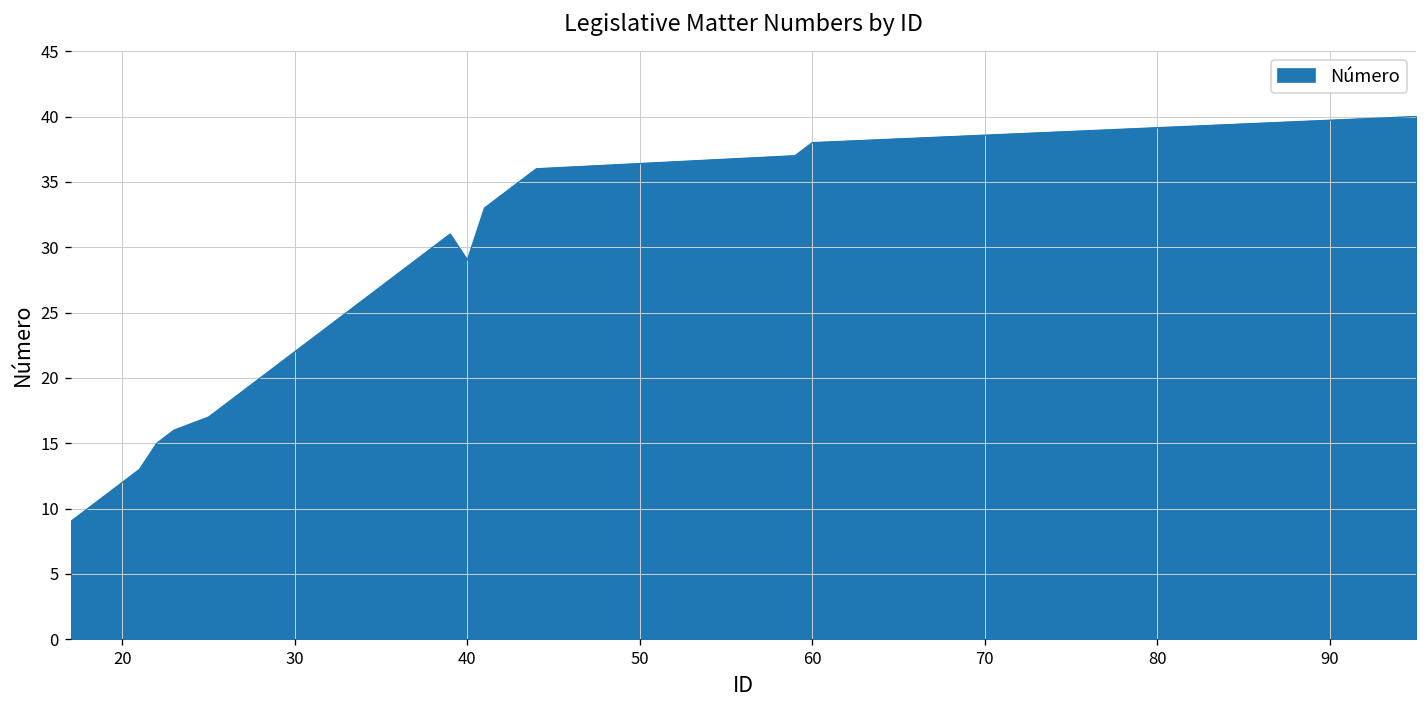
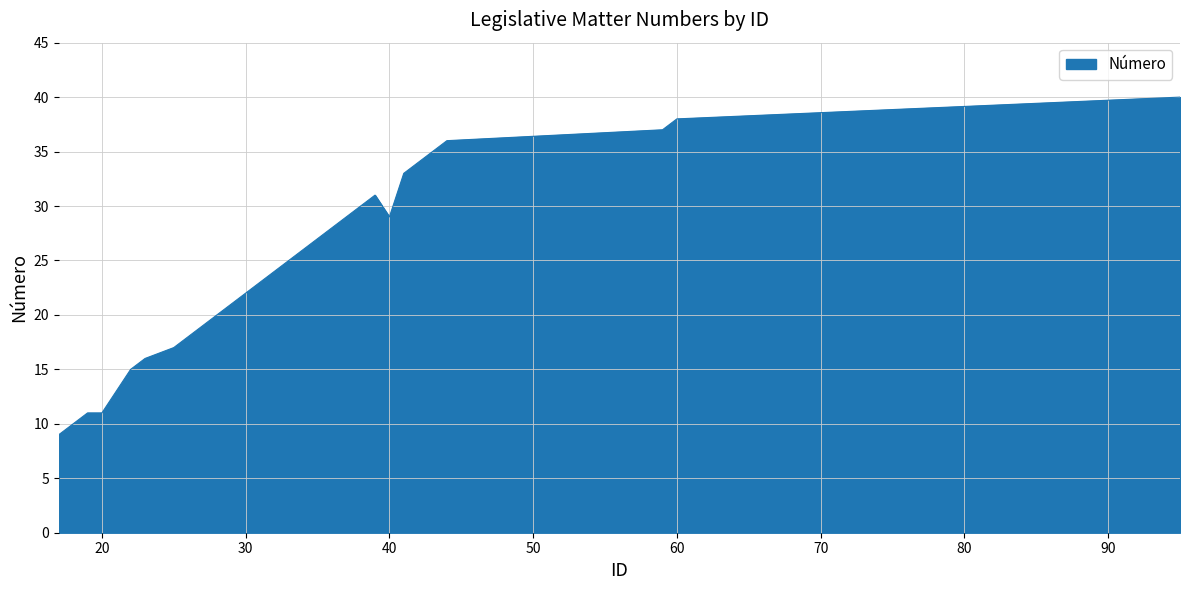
  {
-   "20": 12,
+   "20": 11,
    "30": 22,
    "40": 29,
    "60": 38
  }
